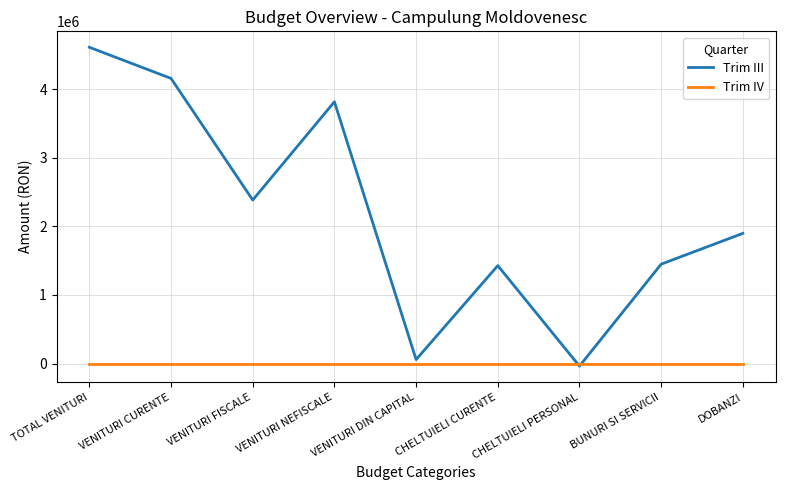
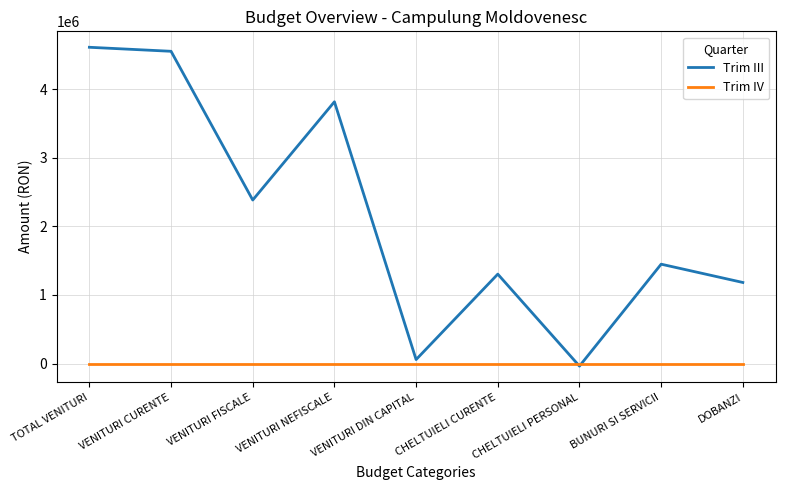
  {
    "Trim III": {
      "TOTAL VENITURI": 4600000,
-     "VENITURI CURENTE": 4200000,
+     "VENITURI CURENTE": 4600000,
      "VENITURI FISCALE": 2400000,
      "VENITURI NEFISCALE": 3800000,
      "VENITURI DIN CAPITAL": 100000,
-     "CHELTUIELI CURENTE": 1400000,
+     "CHELTUIELI CURENTE": 1300000,
      "BUNURI SI SERVICII": 1400000,
-     "DOBANZI": 1900000
+     "DOBANZI": 1200000
    },
    "Trim IV": {
      "TOTAL VENITURI": 0,
      "VENITURI CURENTE": 0,
      "VENITURI FISCALE": 0,
      "VENITURI NEFISCALE": 0,
      "VENITURI DIN CAPITAL": 0,
      "CHELTUIELI CURENTE": 0,
      "BUNURI SI SERVICII": 0,
      "DOBANZI": 0
    }
  }
